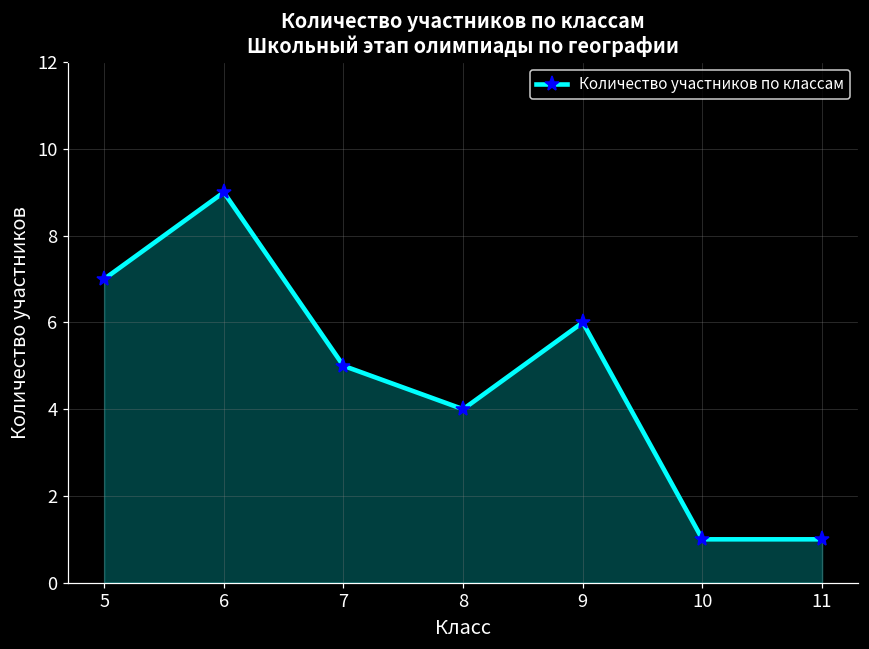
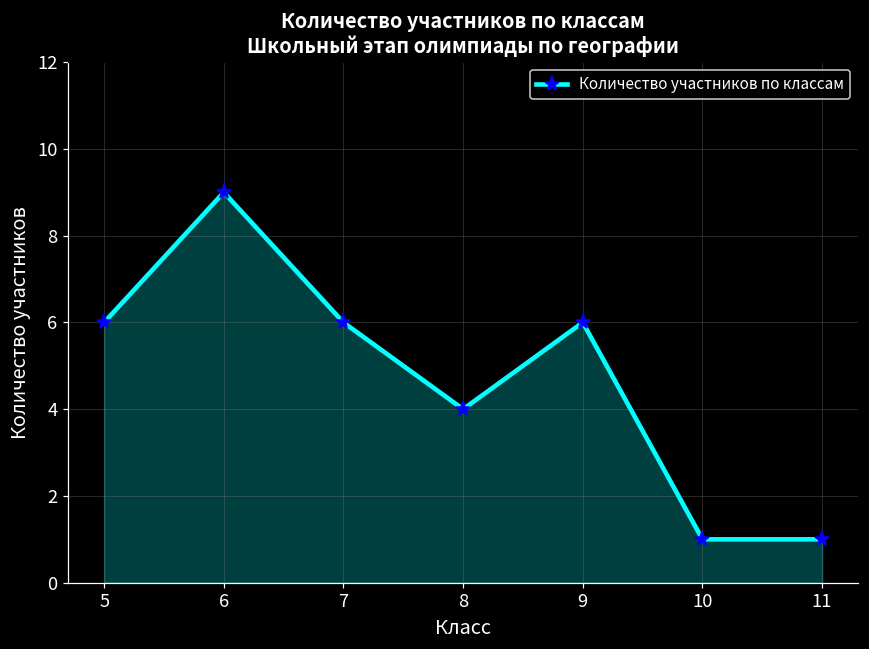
  {
-   "5": 7,
+   "5": 6,
    "6": 9,
-   "7": 5,
+   "7": 6,
    "8": 4,
    "9": 6,
    "10": 1,
    "11": 1
  }
